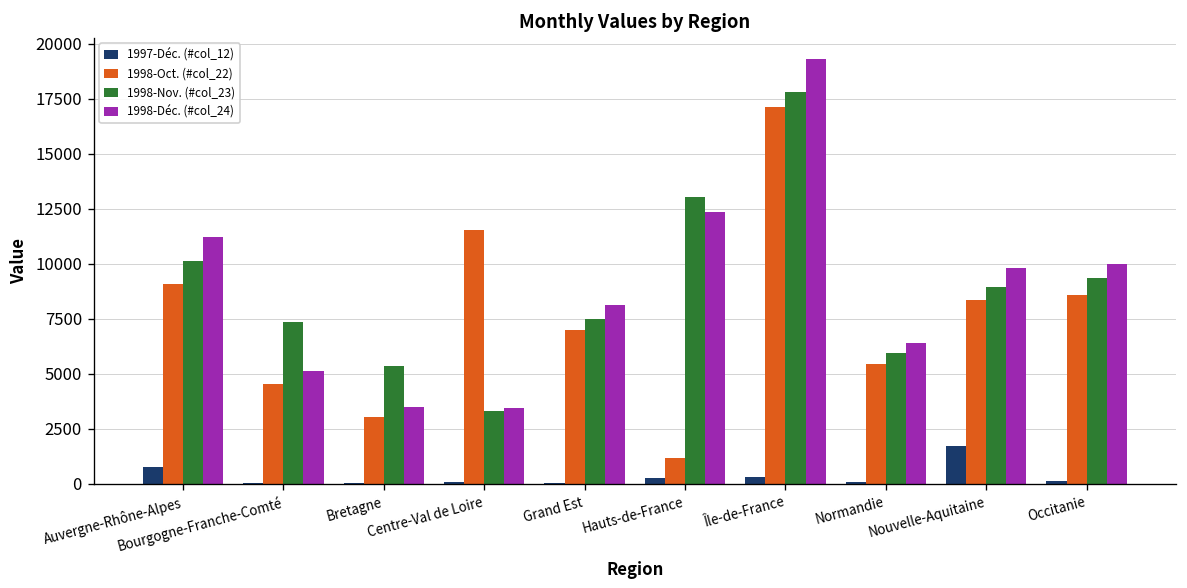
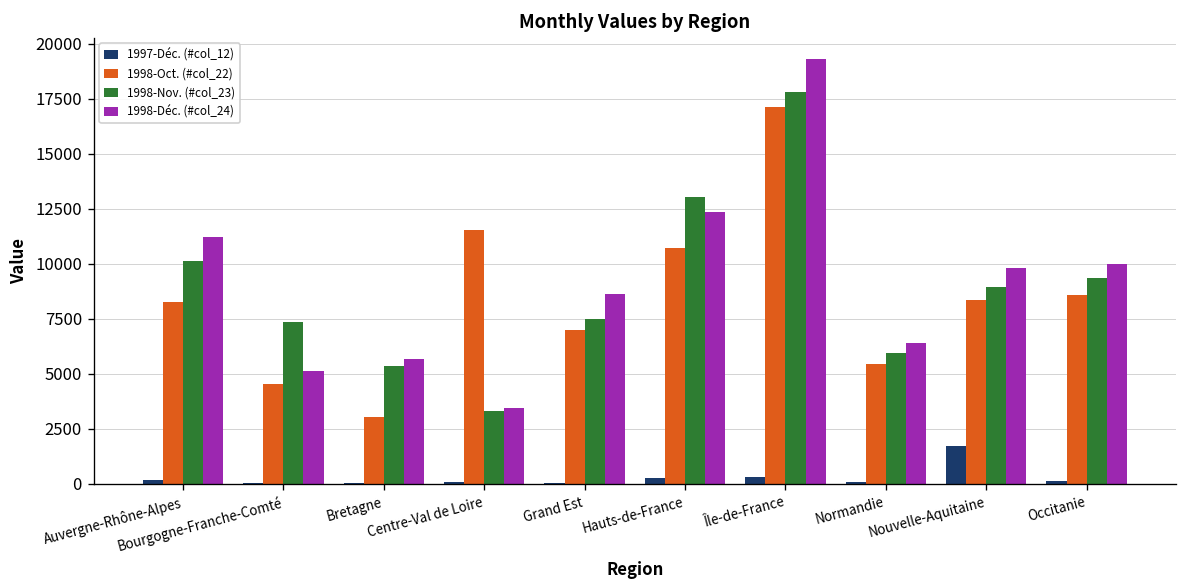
  {
    "1997-Déc. (#col_12)": {
-     "Auvergne-Rhône-Alpes": 800,
+     "Auvergne-Rhône-Alpes": 200,
      "Hauts-de-France": 300,
      "Île-de-France": 300,
      "Nouvelle-Aquitaine": 1700
    },
    "1998-Oct. (#col_22)": {
-     "Auvergne-Rhône-Alpes": 9100,
+     "Auvergne-Rhône-Alpes": 8300,
      "Bourgogne-Franche-Comté": 4500,
      "Bretagne": 3000,
      "Centre-Val de Loire": 11500,
      "Grand Est": 7000,
-     "Hauts-de-France": 1200,
+     "Hauts-de-France": 10700,
      "Île-de-France": 17100,
      "Normandie": 5400,
      "Nouvelle-Aquitaine": 8300,
      "Occitanie": 8600
    },
    "1998-Nov. (#col_23)": {
      "Auvergne-Rhône-Alpes": 10100,
      "Bourgogne-Franche-Comté": 7400,
      "Bretagne": 5300,
      "Centre-Val de Loire": 3300,
      "Grand Est": 7500,
      "Hauts-de-France": 13000,
      "Île-de-France": 17800,
      "Normandie": 5900,
      "Nouvelle-Aquitaine": 8900,
      "Occitanie": 9400
    },
    "1998-Déc. (#col_24)": {
      "Auvergne-Rhône-Alpes": 11200,
      "Bourgogne-Franche-Comté": 5100,
-     "Bretagne": 3500,
+     "Bretagne": 5700,
      "Centre-Val de Loire": 3500,
-     "Grand Est": 8100,
+     "Grand Est": 8600,
      "Hauts-de-France": 12300,
      "Île-de-France": 19300,
      "Normandie": 6400,
      "Nouvelle-Aquitaine": 9800,
      "Occitanie": 10000
    }
  }
